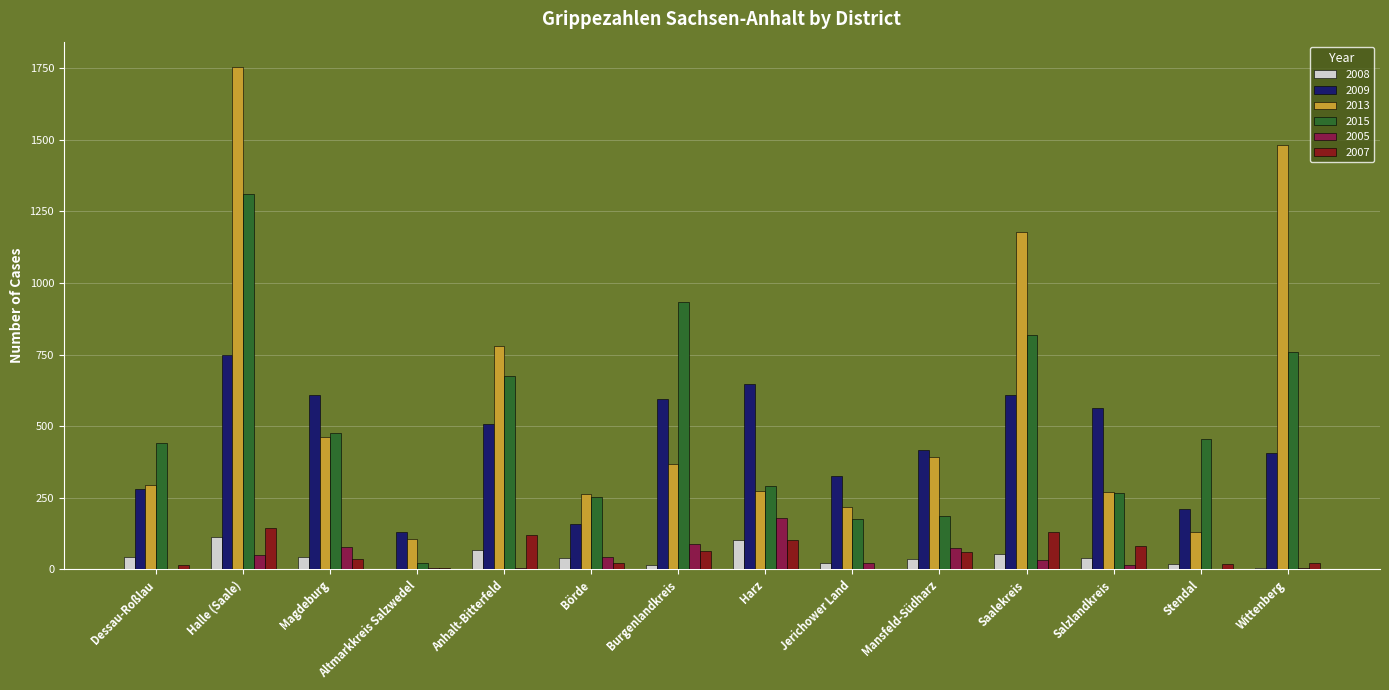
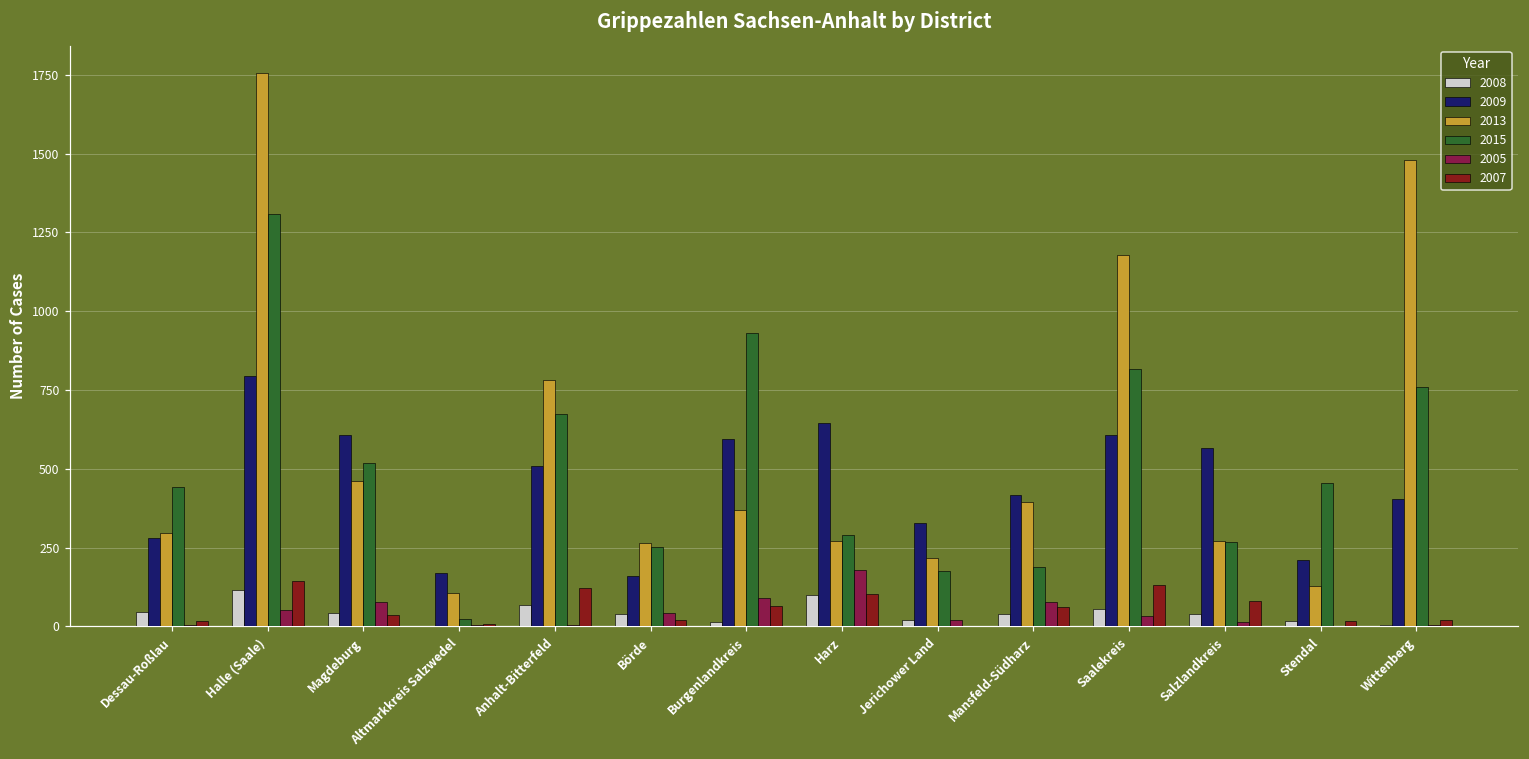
  {
    "2008": {
      "Dessau-Roßlau": 50,
      "Halle (Saale)": 110,
      "Magdeburg": 40,
      "Anhalt-Bitterfeld": 70,
      "Börde": 40,
      "Burgenlandkreis": 20,
      "Harz": 100,
      "Jerichower Land": 20,
      "Mansfeld-Südharz": 40,
      "Saalekreis": 60,
      "Salzlandkreis": 40,
      "Stendal": 20
    },
    "2009": {
      "Dessau-Roßlau": 280,
-     "Halle (Saale)": 750,
+     "Halle (Saale)": 800,
      "Magdeburg": 610,
-     "Altmarkkreis Salzwedel": 130,
+     "Altmarkkreis Salzwedel": 170,
      "Anhalt-Bitterfeld": 510,
      "Börde": 160,
      "Burgenlandkreis": 590,
      "Harz": 650,
      "Jerichower Land": 330,
      "Mansfeld-Südharz": 420,
      "Saalekreis": 610,
      "Salzlandkreis": 570,
      "Stendal": 210,
      "Wittenberg": 410
    },
    "2013": {
      "Dessau-Roßlau": 300,
      "Halle (Saale)": 1750,
      "Magdeburg": 460,
      "Altmarkkreis Salzwedel": 110,
      "Anhalt-Bitterfeld": 780,
      "Börde": 260,
      "Burgenlandkreis": 370,
      "Harz": 270,
      "Jerichower Land": 220,
      "Mansfeld-Südharz": 390,
      "Saalekreis": 1180,
      "Salzlandkreis": 270,
      "Stendal": 130,
      "Wittenberg": 1480
    },
    "2015": {
      "Dessau-Roßlau": 440,
      "Halle (Saale)": 1310,
-     "Magdeburg": 480,
+     "Magdeburg": 520,
      "Altmarkkreis Salzwedel": 20,
      "Anhalt-Bitterfeld": 670,
      "Börde": 250,
      "Burgenlandkreis": 930,
      "Harz": 290,
      "Jerichower Land": 180,
      "Mansfeld-Südharz": 190,
      "Saalekreis": 820,
      "Salzlandkreis": 270,
      "Stendal": 460,
      "Wittenberg": 760
    }
  }
